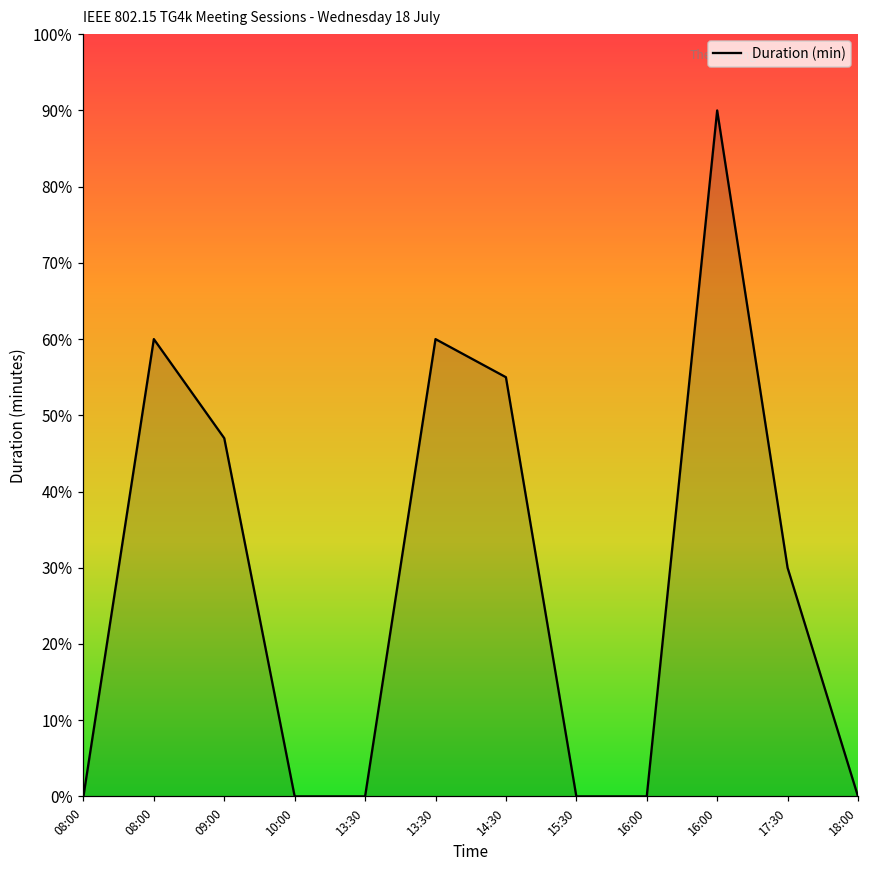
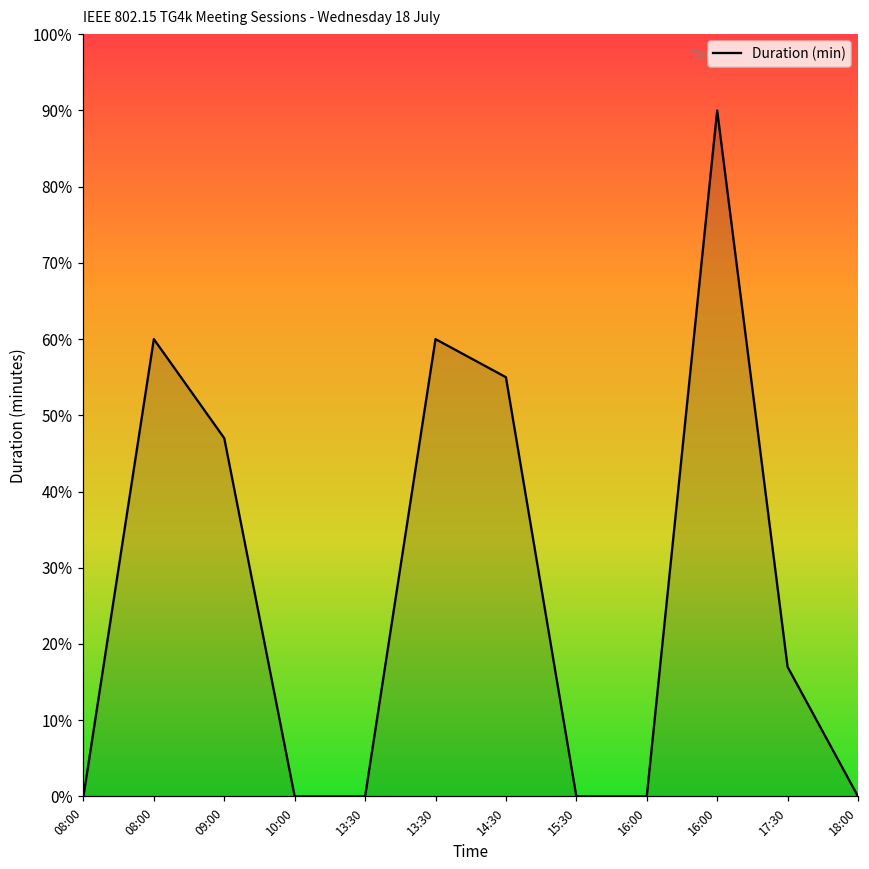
  {
    "09:00": "47%",
    "10:00": "0%",
    "14:30": "55%",
    "15:30": "0%",
-   "17:30": "30%",
+   "17:30": "17%",
    "18:00": "0%"
  }
